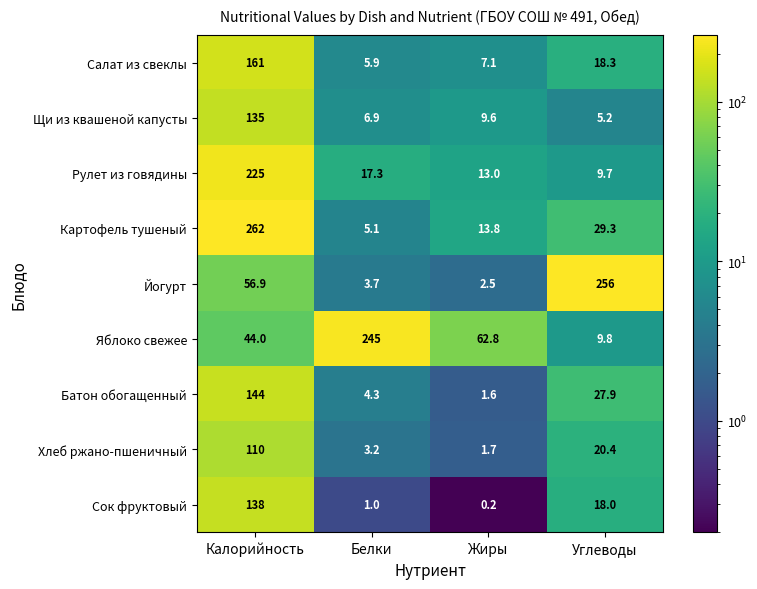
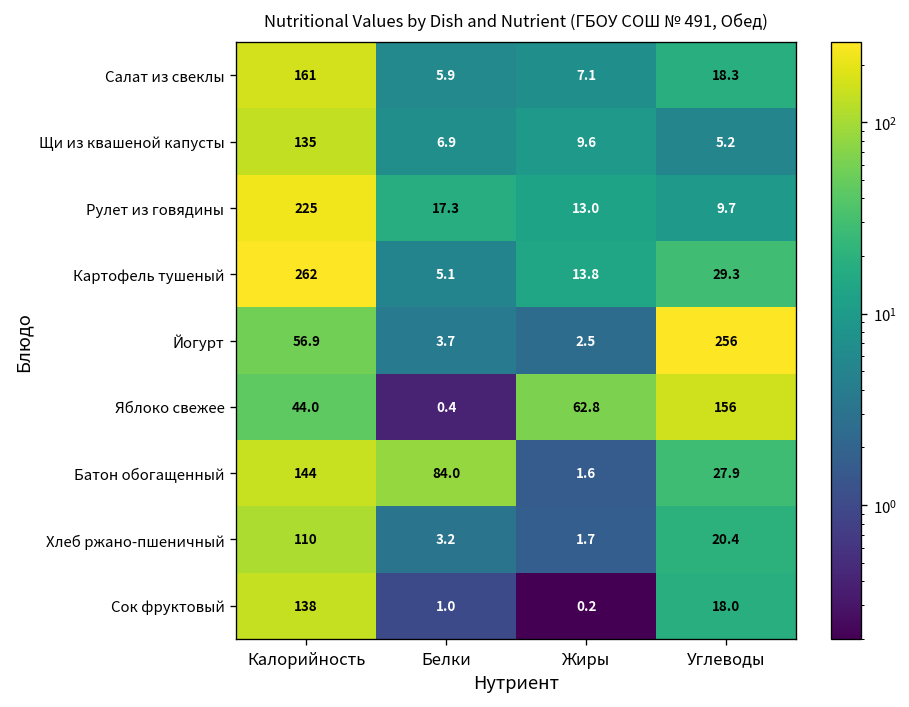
  {
    "Салат из свеклы": {
      "Калорийность": 161,
      "Белки": 5.9,
      "Жиры": 7.1,
      "Углеводы": 18.3
    },
    "Щи из квашеной капусты": {
      "Калорийность": 135,
      "Белки": 6.9,
      "Жиры": 9.6,
      "Углеводы": 5.2
    },
    "Рулет из говядины": {
      "Калорийность": 225,
      "Белки": 17.3,
      "Жиры": 13.0,
      "Углеводы": 9.7
    },
    "Картофель тушеный": {
      "Калорийность": 262,
      "Белки": 5.1,
      "Жиры": 13.8,
      "Углеводы": 29.3
    },
    "Йогурт": {
      "Калорийность": 56.9,
      "Белки": 3.7,
      "Жиры": 2.5,
      "Углеводы": 256
    },
    "Яблоко свежее": {
      "Калорийность": 44.0,
-     "Белки": 245,
+     "Белки": 0.4,
      "Жиры": 62.8,
-     "Углеводы": 9.8
+     "Углеводы": 156
    },
    "Батон обогащенный": {
      "Калорийность": 144,
-     "Белки": 4.3,
+     "Белки": 84.0,
      "Жиры": 1.6,
      "Углеводы": 27.9
    },
    "Хлеб ржано-пшеничный": {
      "Калорийность": 110,
      "Белки": 3.2,
      "Жиры": 1.7,
      "Углеводы": 20.4
    },
    "Сок фруктовый": {
      "Калорийность": 138,
      "Белки": 1.0,
      "Жиры": 0.2,
      "Углеводы": 18.0
    }
  }
